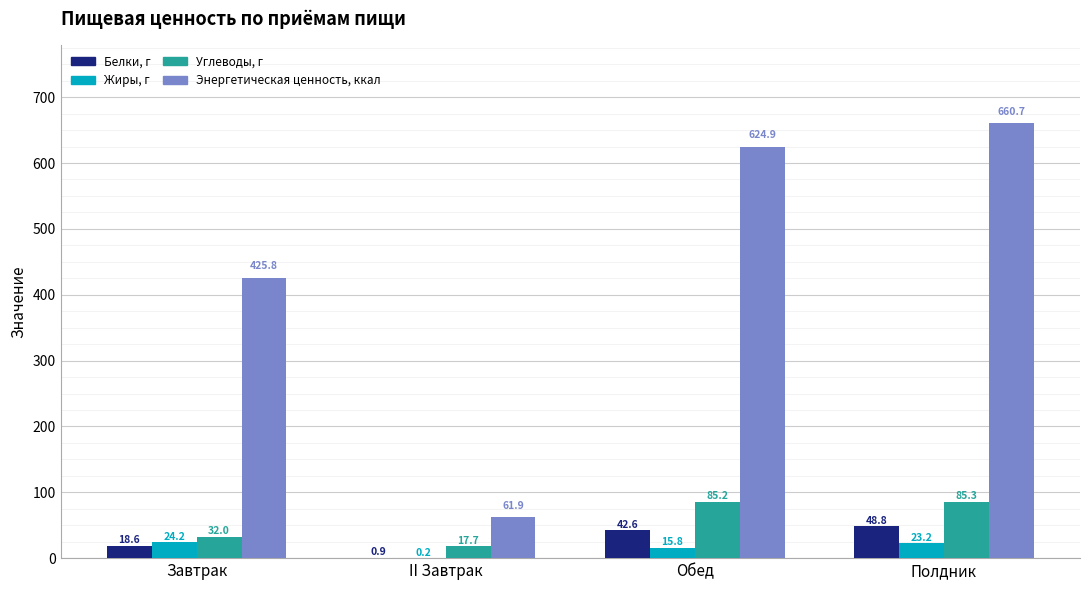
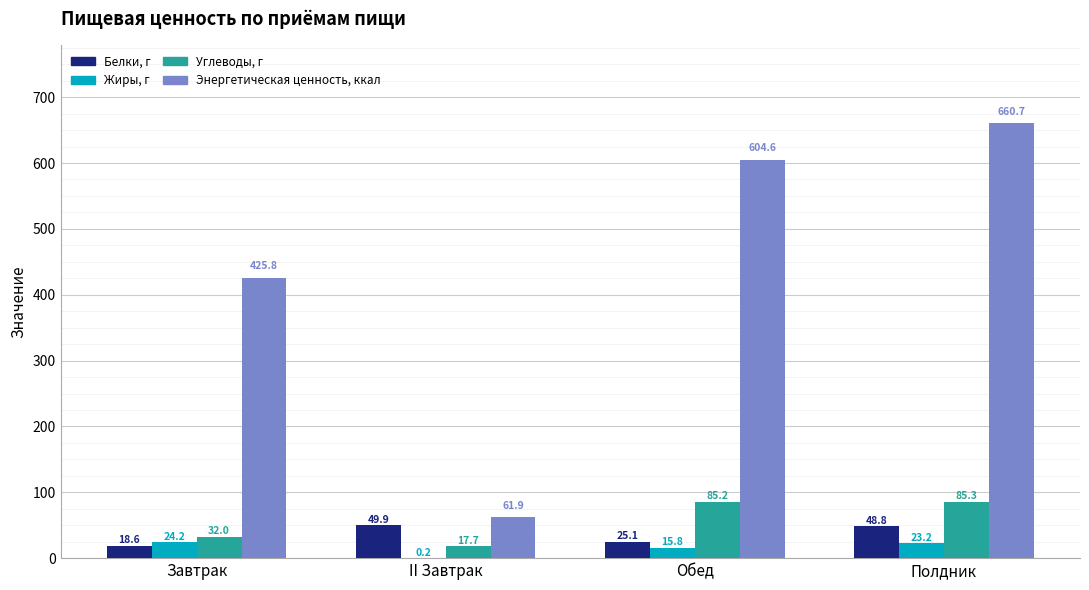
  {
    "Белки, г": {
      "Завтрак": 18.6,
-     "II Завтрак": 0.9,
-     "Обед": 42.6,
+     "II Завтрак": 49.9,
+     "Обед": 25.1,
      "Полдник": 48.8
    },
    "Энергетическая ценность, ккал": {
      "Завтрак": 425.8,
      "II Завтрак": 61.9,
-     "Обед": 624.9,
+     "Обед": 604.6,
      "Полдник": 660.7
    }
  }
